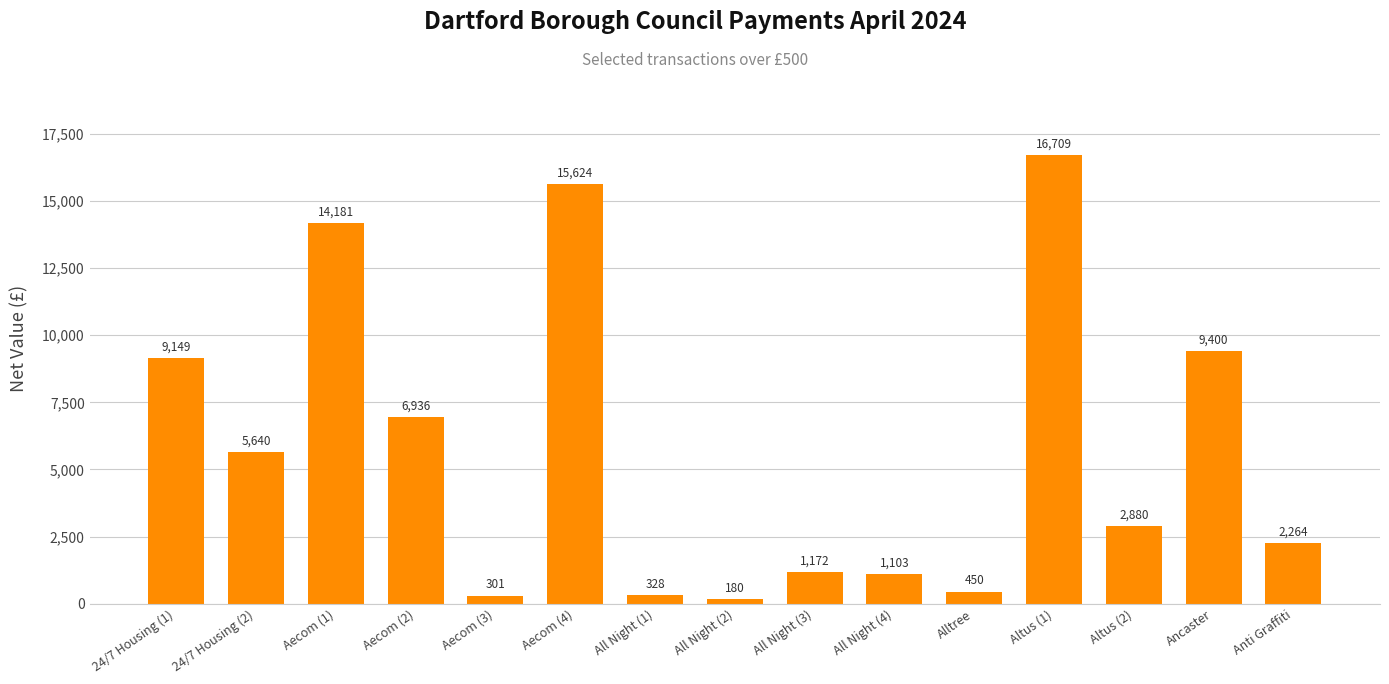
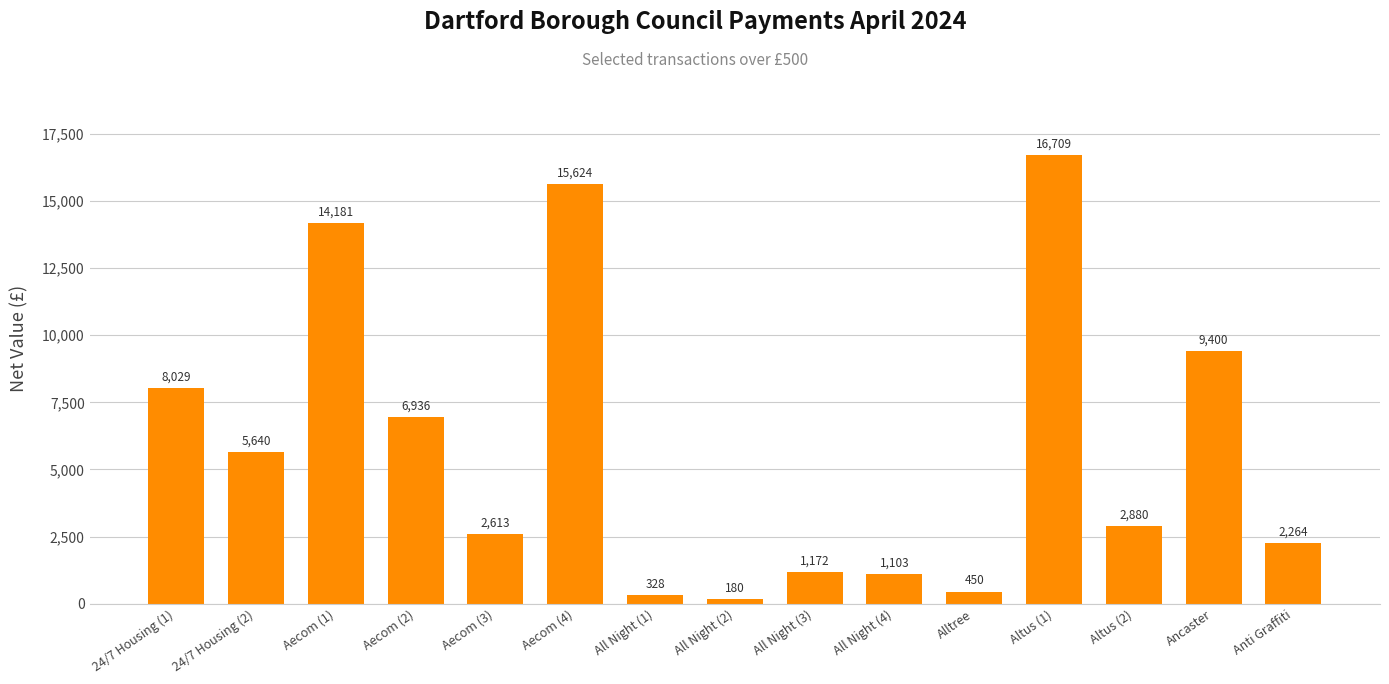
  {
-   "24/7 Housing (1)": "9,149",
+   "24/7 Housing (1)": "8,029",
    "24/7 Housing (2)": "5,640",
    "Aecom (1)": "14,181",
    "Aecom (2)": "6,936",
-   "Aecom (3)": "301",
+   "Aecom (3)": "2,613",
    "Aecom (4)": "15,624",
    "All Night (1)": "328",
    "All Night (2)": "180",
    "All Night (3)": "1,172",
    "All Night (4)": "1,103",
    "Alltree": "450",
    "Altus (1)": "16,709",
    "Altus (2)": "2,880",
    "Ancaster": "9,400",
    "Anti Graffiti": "2,264"
  }
